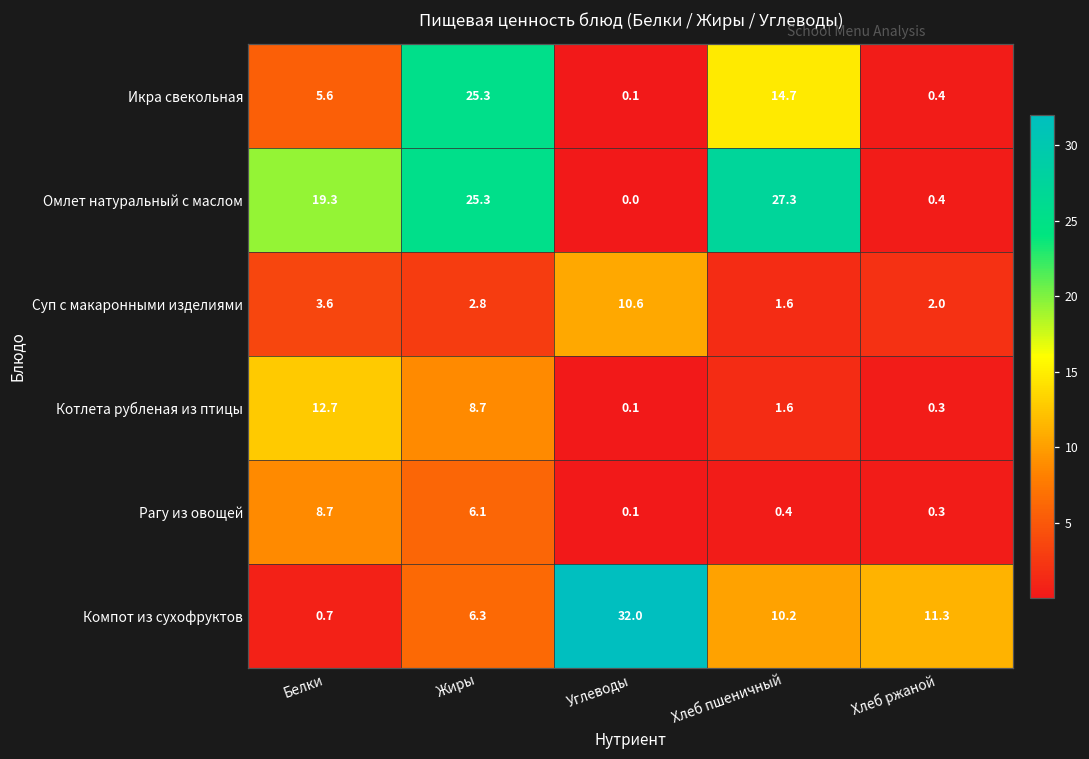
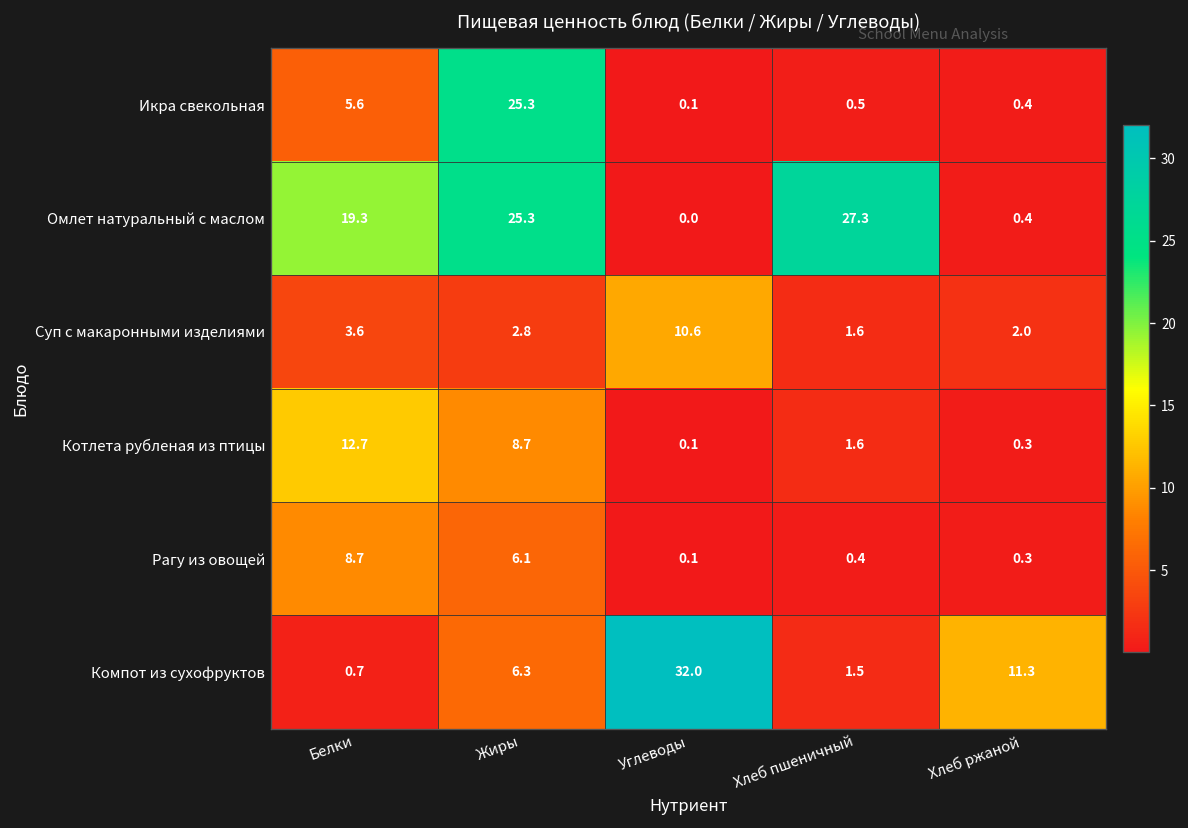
  {
    "Икра свекольная": {
      "Белки": 5.6,
      "Жиры": 25.3,
      "Углеводы": 0.1,
-     "Хлеб пшеничный": 14.7,
+     "Хлеб пшеничный": 0.5,
      "Хлеб ржаной": 0.4
    },
    "Омлет натуральный с маслом": {
      "Белки": 19.3,
      "Жиры": 25.3,
      "Углеводы": 0.0,
      "Хлеб пшеничный": 27.3,
      "Хлеб ржаной": 0.4
    },
    "Суп с макаронными изделиями": {
      "Белки": 3.6,
      "Жиры": 2.8,
      "Углеводы": 10.6,
      "Хлеб пшеничный": 1.6,
      "Хлеб ржаной": 2.0
    },
    "Котлета рубленая из птицы": {
      "Белки": 12.7,
      "Жиры": 8.7,
      "Углеводы": 0.1,
      "Хлеб пшеничный": 1.6,
      "Хлеб ржаной": 0.3
    },
    "Рагу из овощей": {
      "Белки": 8.7,
      "Жиры": 6.1,
      "Углеводы": 0.1,
      "Хлеб пшеничный": 0.4,
      "Хлеб ржаной": 0.3
    },
    "Компот из сухофруктов": {
      "Белки": 0.7,
      "Жиры": 6.3,
      "Углеводы": 32.0,
-     "Хлеб пшеничный": 10.2,
+     "Хлеб пшеничный": 1.5,
      "Хлеб ржаной": 11.3
    }
  }
